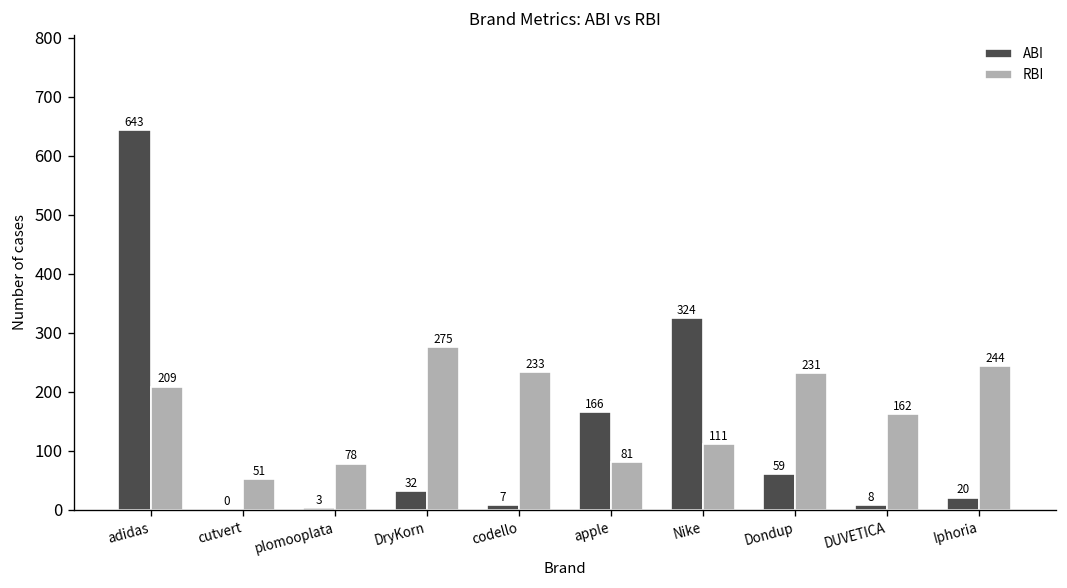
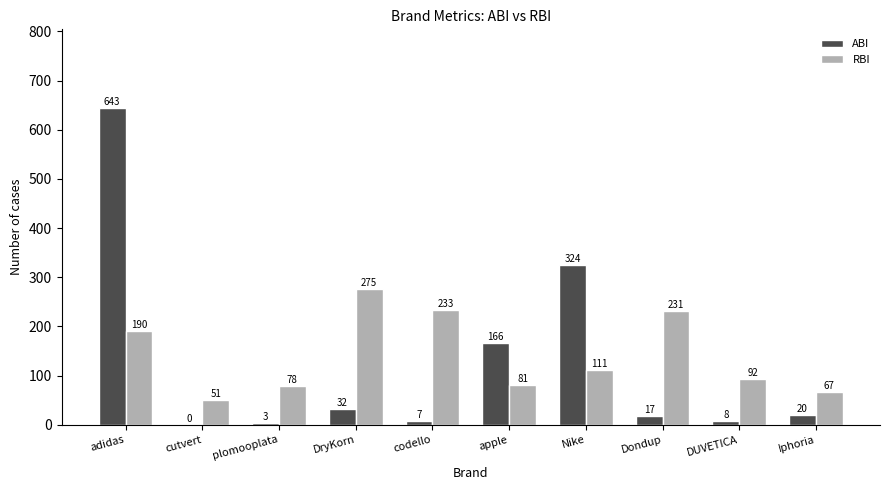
  {
    "ABI": {
      "adidas": 643,
      "cutvert": 0,
      "plomooplata": 3,
      "DryKorn": 32,
      "codello": 7,
      "apple": 166,
      "Nike": 324,
-     "Dondup": 59,
+     "Dondup": 17,
      "DUVETICA": 8,
      "Iphoria": 20
    },
    "RBI": {
-     "adidas": 209,
+     "adidas": 190,
      "cutvert": 51,
      "plomooplata": 78,
      "DryKorn": 275,
      "codello": 233,
      "apple": 81,
      "Nike": 111,
      "Dondup": 231,
-     "DUVETICA": 162,
-     "Iphoria": 244
+     "DUVETICA": 92,
+     "Iphoria": 67
    }
  }
